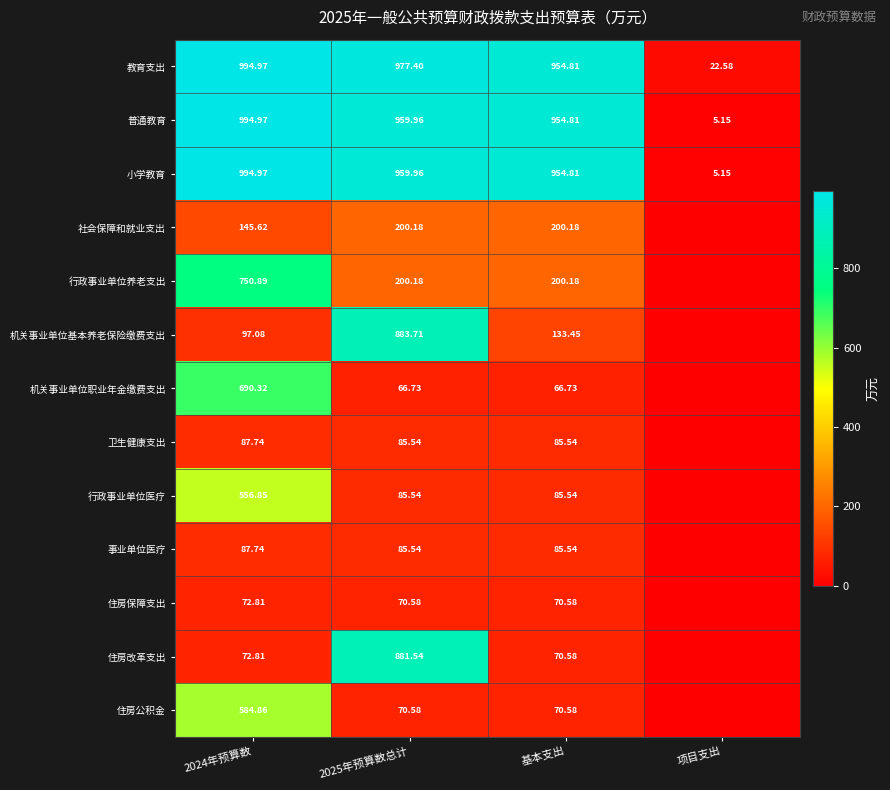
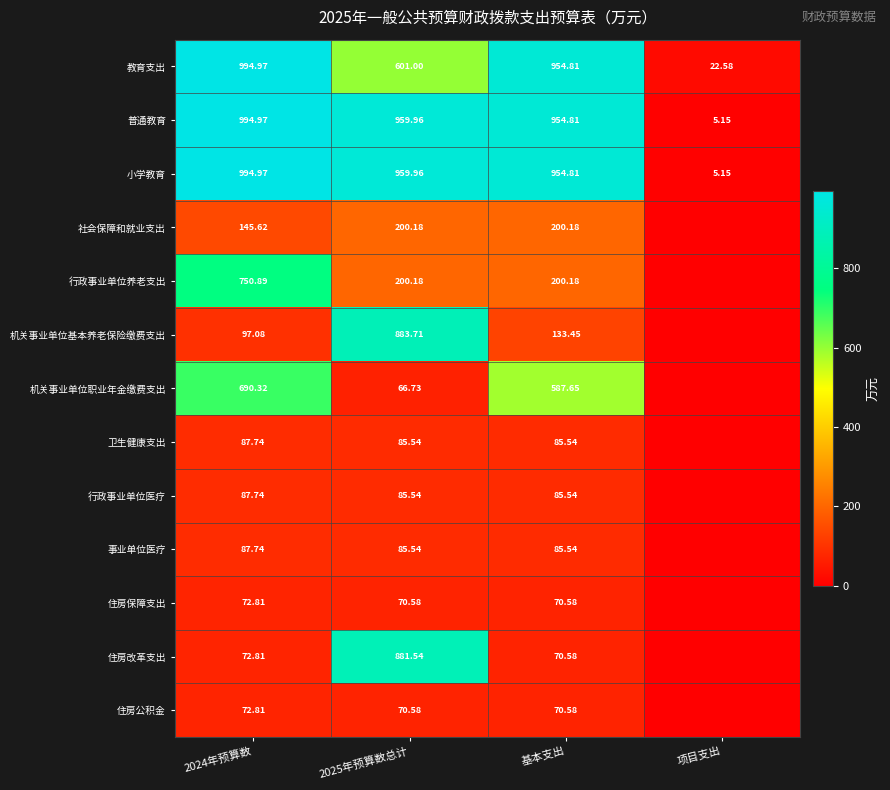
  {
    "教育支出": {
      "2024年预算数": 994.97,
-     "2025年预算数总计": 977.40,
+     "2025年预算数总计": 601.00,
      "基本支出": 954.81,
      "项目支出": 22.58
    },
    "普通教育": {
      "2024年预算数": 994.97,
      "2025年预算数总计": 959.96,
      "基本支出": 954.81,
      "项目支出": 5.15
    },
    "小学教育": {
      "2024年预算数": 994.97,
      "2025年预算数总计": 959.96,
      "基本支出": 954.81,
      "项目支出": 5.15
    },
    "社会保障和就业支出": {
      "2024年预算数": 145.62,
      "2025年预算数总计": 200.18,
      "基本支出": 200.18
    },
    "行政事业单位养老支出": {
      "2024年预算数": 750.89,
      "2025年预算数总计": 200.18,
      "基本支出": 200.18
    },
    "机关事业单位基本养老保险缴费支出": {
      "2024年预算数": 97.08,
      "2025年预算数总计": 883.71,
      "基本支出": 133.45
    },
    "机关事业单位职业年金缴费支出": {
      "2024年预算数": 690.32,
      "2025年预算数总计": 66.73,
-     "基本支出": 66.73
+     "基本支出": 587.65
    },
    "卫生健康支出": {
      "2024年预算数": 87.74,
      "2025年预算数总计": 85.54,
      "基本支出": 85.54
    },
    "行政事业单位医疗": {
-     "2024年预算数": 556.85,
+     "2024年预算数": 87.74,
      "2025年预算数总计": 85.54,
      "基本支出": 85.54
    },
    "事业单位医疗": {
      "2024年预算数": 87.74,
      "2025年预算数总计": 85.54,
      "基本支出": 85.54
    },
    "住房保障支出": {
      "2024年预算数": 72.81,
      "2025年预算数总计": 70.58,
      "基本支出": 70.58
    },
    "住房改革支出": {
      "2024年预算数": 72.81,
      "2025年预算数总计": 881.54,
      "基本支出": 70.58
    },
    "住房公积金": {
-     "2024年预算数": 584.86,
+     "2024年预算数": 72.81,
      "2025年预算数总计": 70.58,
      "基本支出": 70.58
    }
  }
